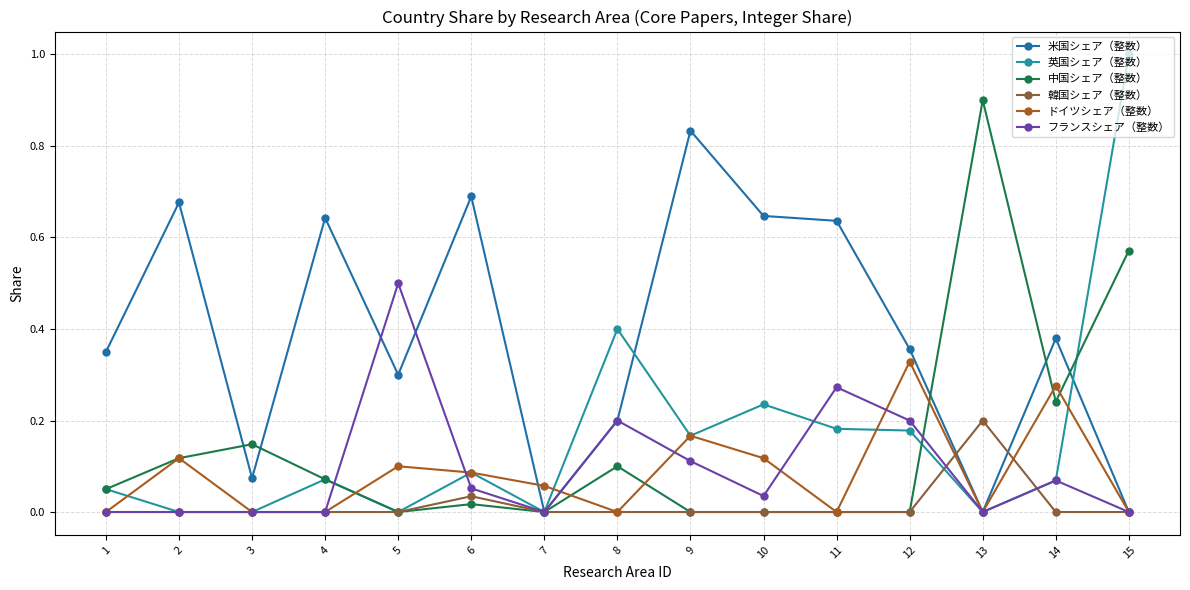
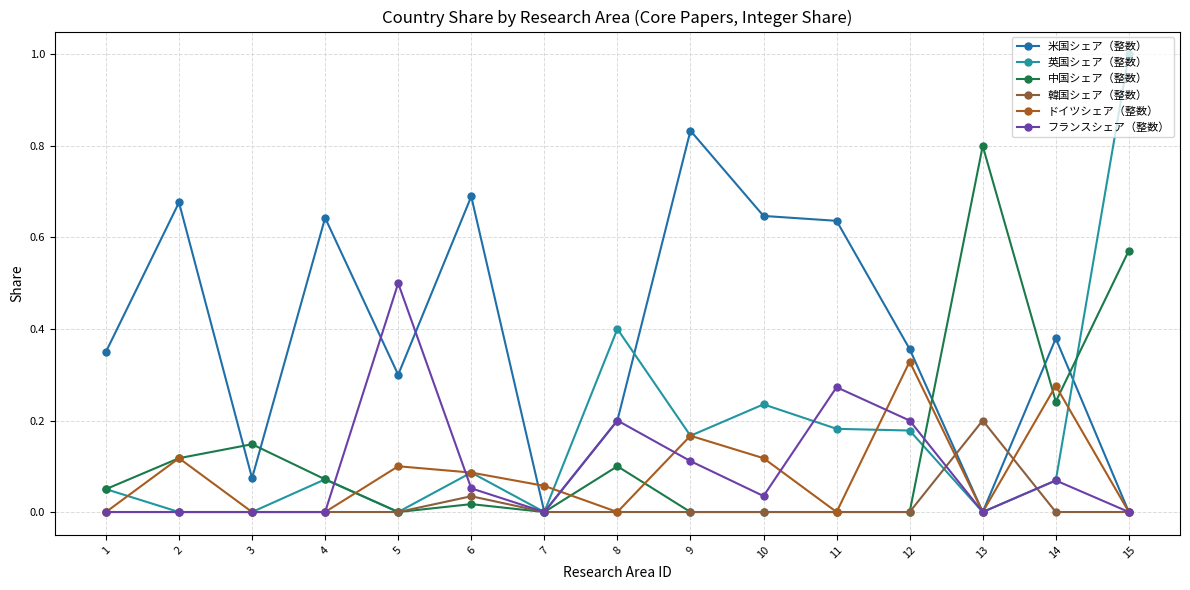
  {
    "中国シェア（整数）": {
      "3": 0.15,
      "6": 0.02,
      "8": 0.1,
-     "13": 0.9,
+     "13": 0.8,
      "14": 0.24,
      "15": 0.57
    },
    "フランスシェア（整数）": {
      "5": 0.5,
      "6": 0.05,
      "9": 0.11,
      "10": 0.03,
      "11": 0.27,
      "12": 0.2
    }
  }
